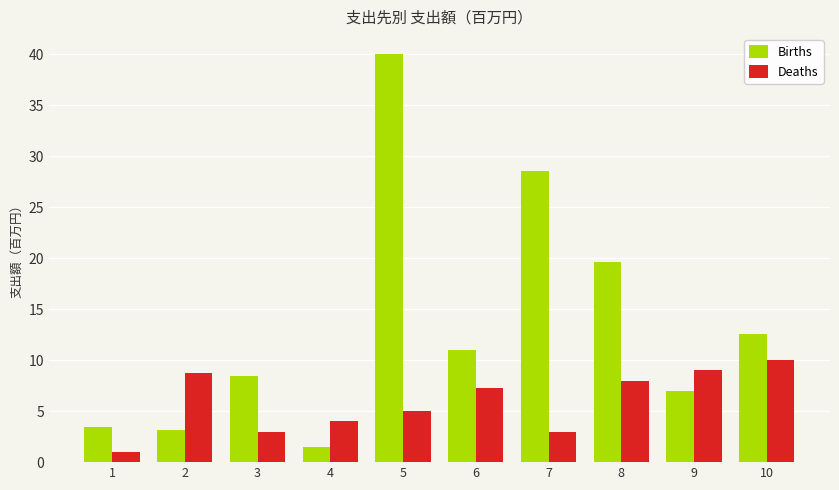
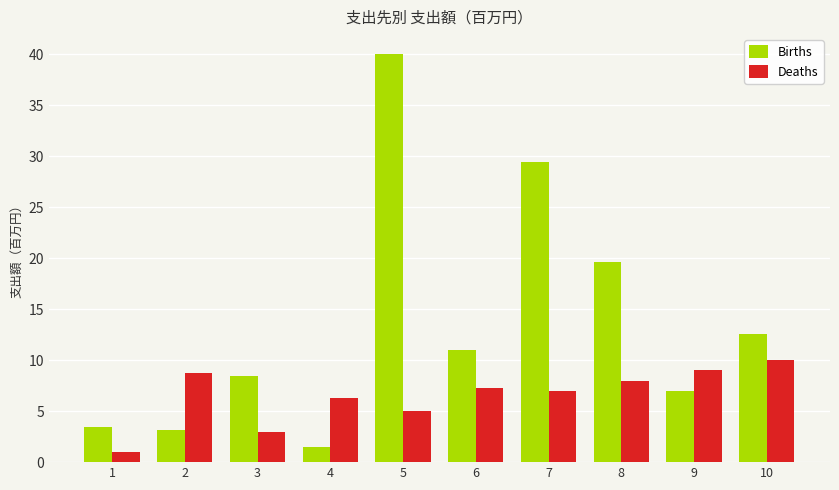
  {
    "Births": {
      "1": 3.5,
      "2": 3.2,
      "3": 8.4,
      "4": 1.5,
      "5": 40.0,
      "6": 11.0,
-     "7": 28.6,
+     "7": 29.4,
      "8": 19.6,
      "9": 7.0,
      "10": 12.6
    },
    "Deaths": {
      "1": 1.0,
      "2": 8.7,
      "3": 3.0,
-     "4": 4.0,
+     "4": 6.3,
      "5": 5.0,
      "6": 7.3,
-     "7": 3,
+     "7": 7,
      "8": 8.0,
      "9": 9.0,
      "10": 10.0
    }
  }
